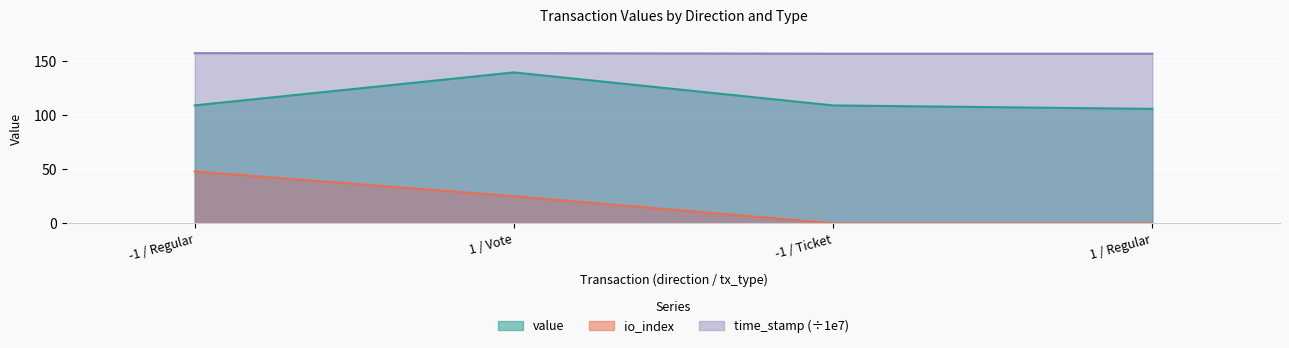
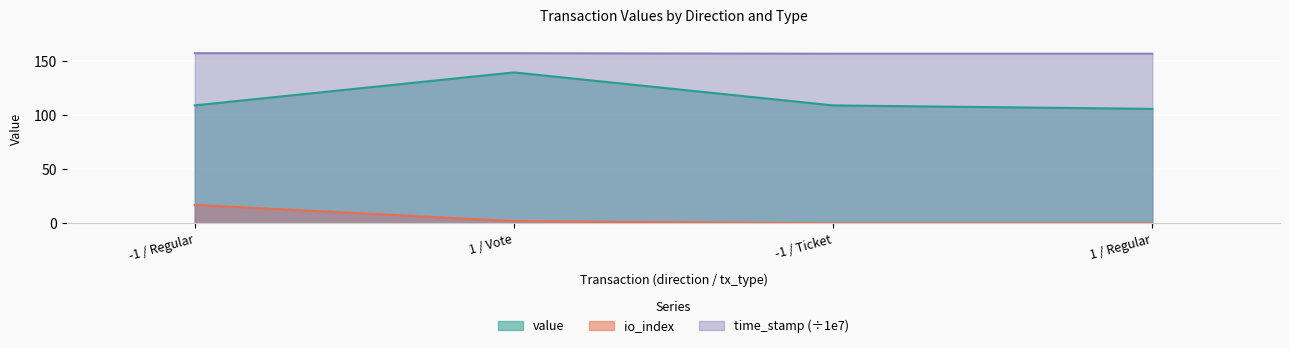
  {
    "value": {
      "-1 / Regular": 109,
      "1 / Vote": 140,
      "-1 / Ticket": 109,
      "1 / Regular": 106
    },
    "io_index": {
-     "-1 / Regular": 48,
-     "1 / Vote": 25,
+     "-1 / Regular": 17,
+     "1 / Vote": 2,
      "-1 / Ticket": 0,
      "1 / Regular": 0
    },
    "time_stamp (÷1e7)": {
      "-1 / Regular": 158,
      "1 / Vote": 158,
      "-1 / Ticket": 157,
      "1 / Regular": 157
    }
  }
